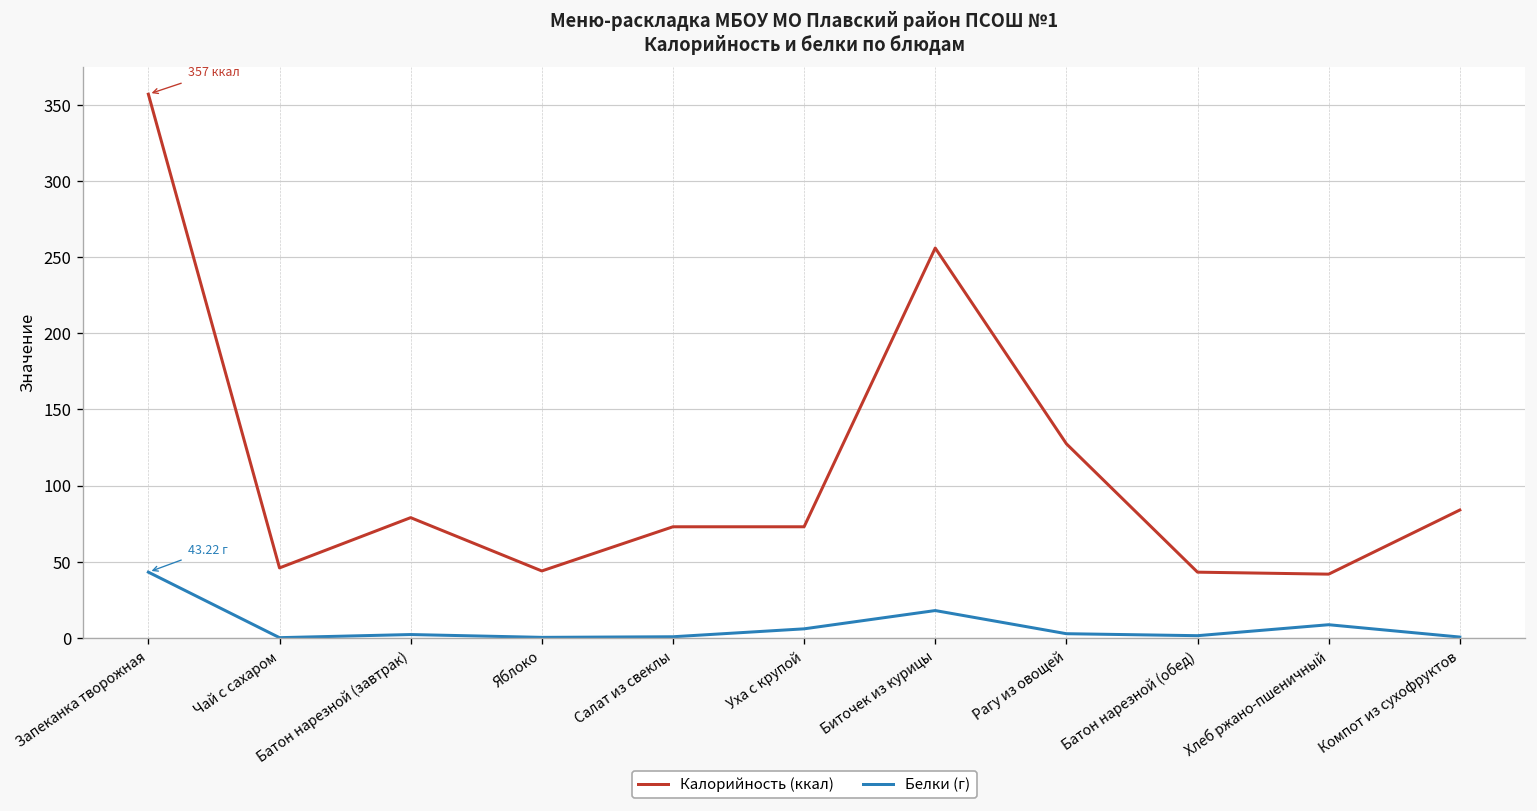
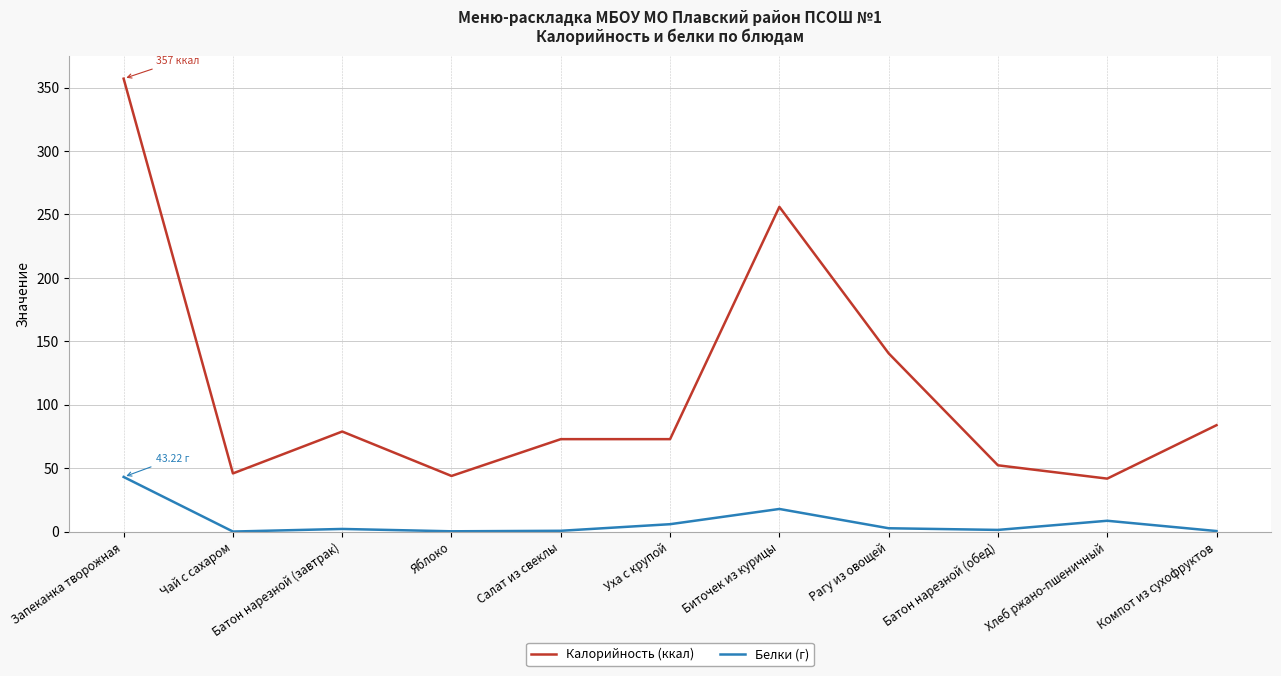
  {
    "Калорийность (ккал)": {
      "Чай с сахаром": 46,
      "Батон нарезной (завтрак)": 79,
      "Яблоко": 44,
      "Салат из свеклы": 73,
      "Уха с крупой": 73,
      "Биточек из курицы": 256,
-     "Рагу из овощей": 128,
-     "Батон нарезной (обед)": 43,
+     "Рагу из овощей": 141,
+     "Батон нарезной (обед)": 52,
      "Хлеб ржано-пшеничный": 42,
      "Компот из сухофруктов": 84
    },
    "Белки (г)": {
      "Запеканка творожная": 43.22
    }
  }
